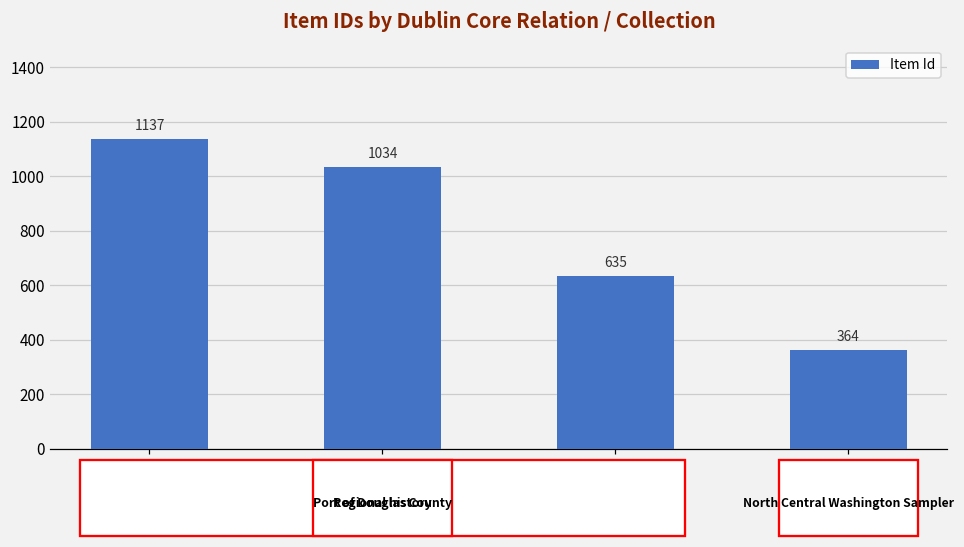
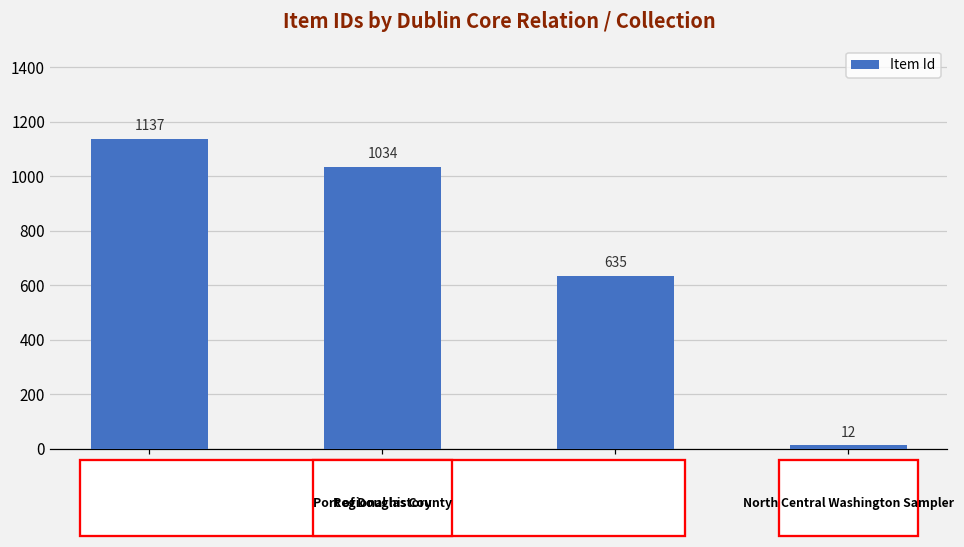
  {
    "Port of Douglas (2015)": 1137,
    "Regional history (2007)": 1034,
    "Port of Douglas (2019)": 635,
-   "Loebsack (2015)": 364
+   "Loebsack (2015)": 12
  }
